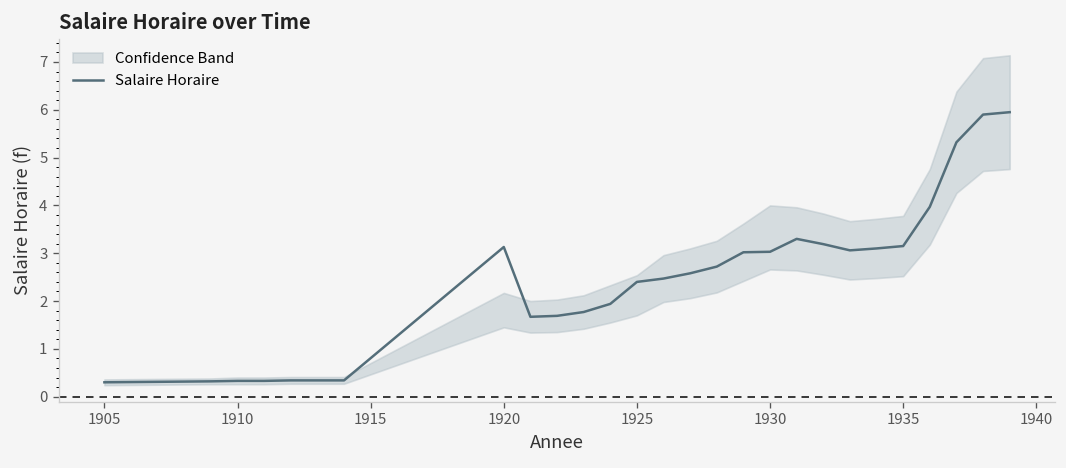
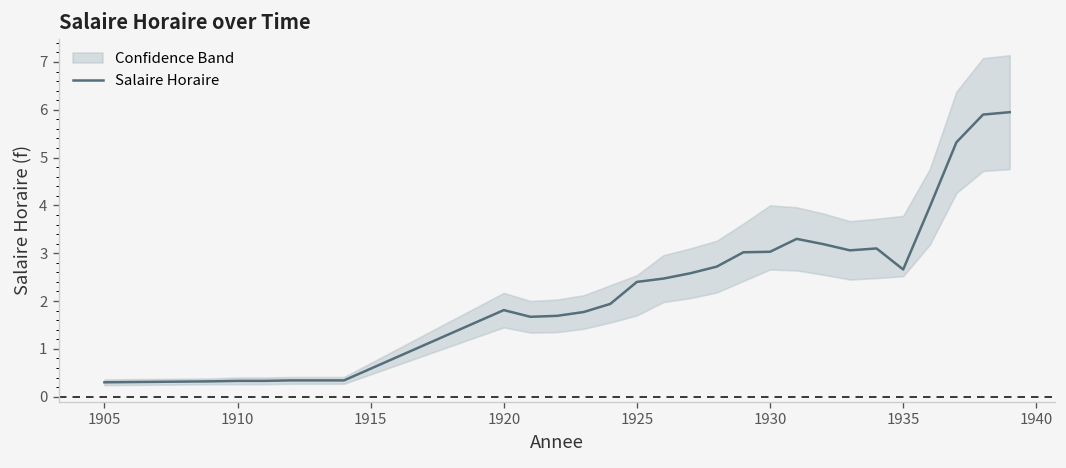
  {
    "Salaire Horaire": {
      "1910": 0.3,
-     "1920": 3.1,
+     "1920": 1.8,
      "1925": 2.4,
      "1930": 3.0,
-     "1935": 3.2
+     "1935": 2.7
    }
  }
